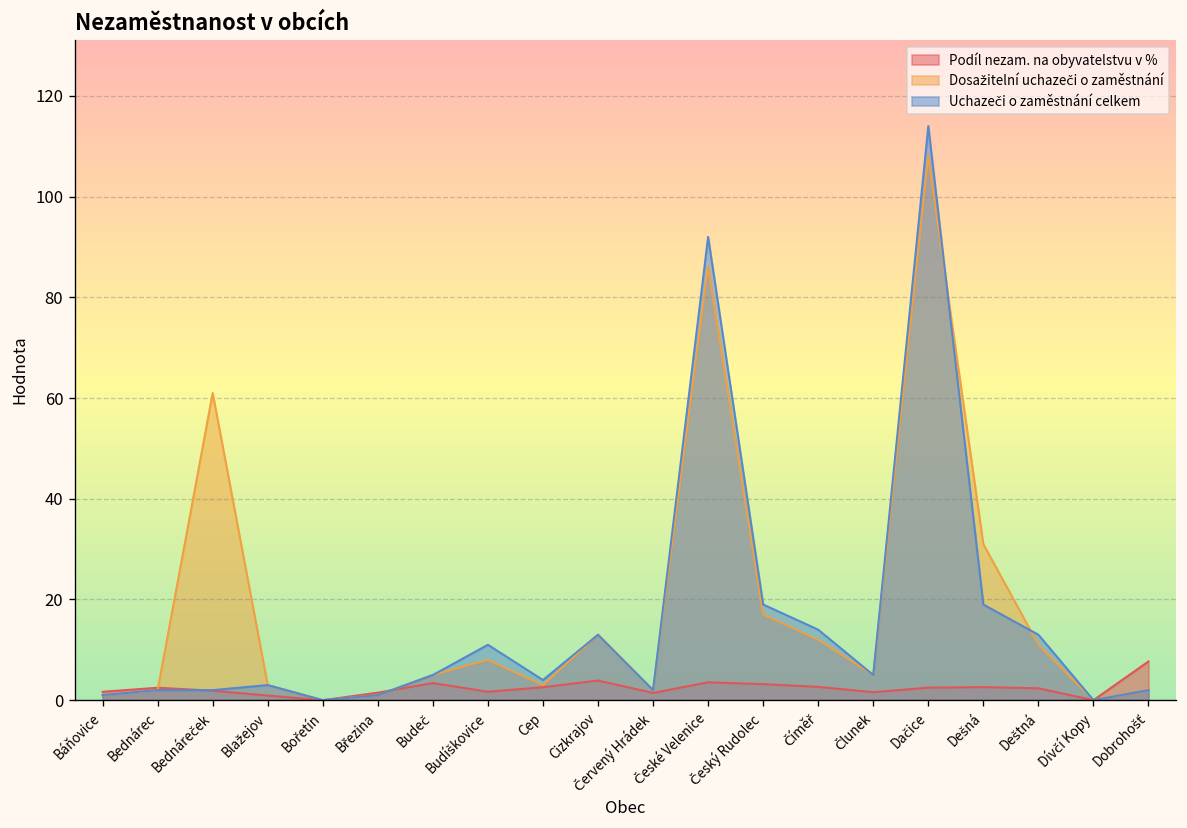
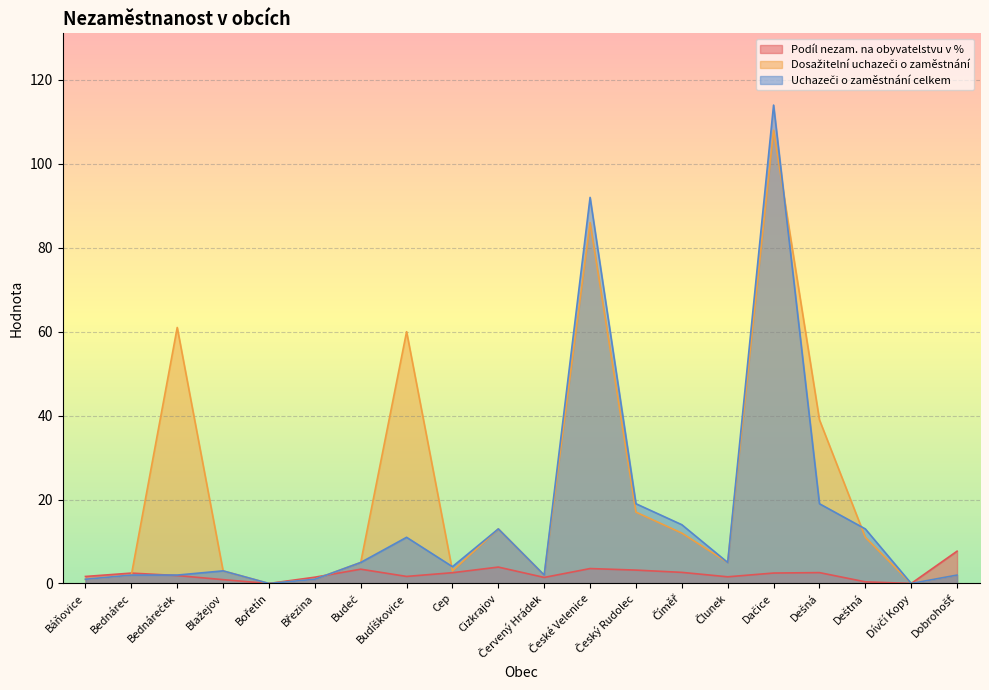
  {
    "Podíl nezam. na obyvatelstvu v %": {
      "Báňovice": 2,
      "Blažejov": 1,
      "Budeč": 3,
      "Budíškovice": 2,
      "Cizkrajov": 4,
      "České Velenice": 4,
      "Český Rudolec": 3,
      "Číměř": 3,
      "Člunek": 2,
      "Dačice": 2,
      "Dešná": 3,
-     "Deštná": 2,
+     "Deštná": 0,
      "Dobrohošť": 8
    },
    "Dosažitelní uchazeči o zaměstnání": {
      "Bednáreček": 61,
-     "Budíškovice": 8,
+     "Budíškovice": 60,
      "České Velenice": 86,
      "Český Rudolec": 17,
      "Číměř": 12,
      "Dačice": 108,
-     "Dešná": 31,
+     "Dešná": 39,
      "Deštná": 11
    },
    "Uchazeči o zaměstnání celkem": {
      "Budíškovice": 11,
      "Cep": 4,
      "České Velenice": 92,
      "Český Rudolec": 19,
      "Číměř": 14,
      "Dačice": 114,
      "Dešná": 19,
      "Deštná": 13
    }
  }
